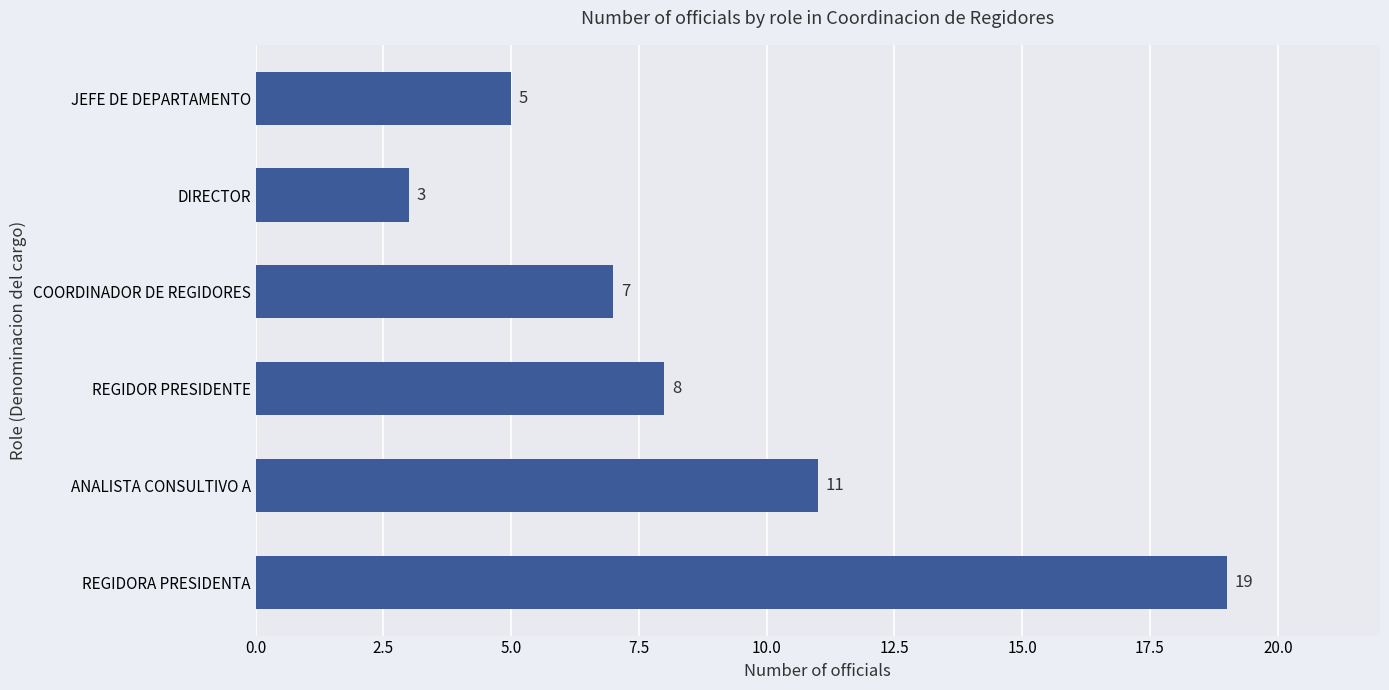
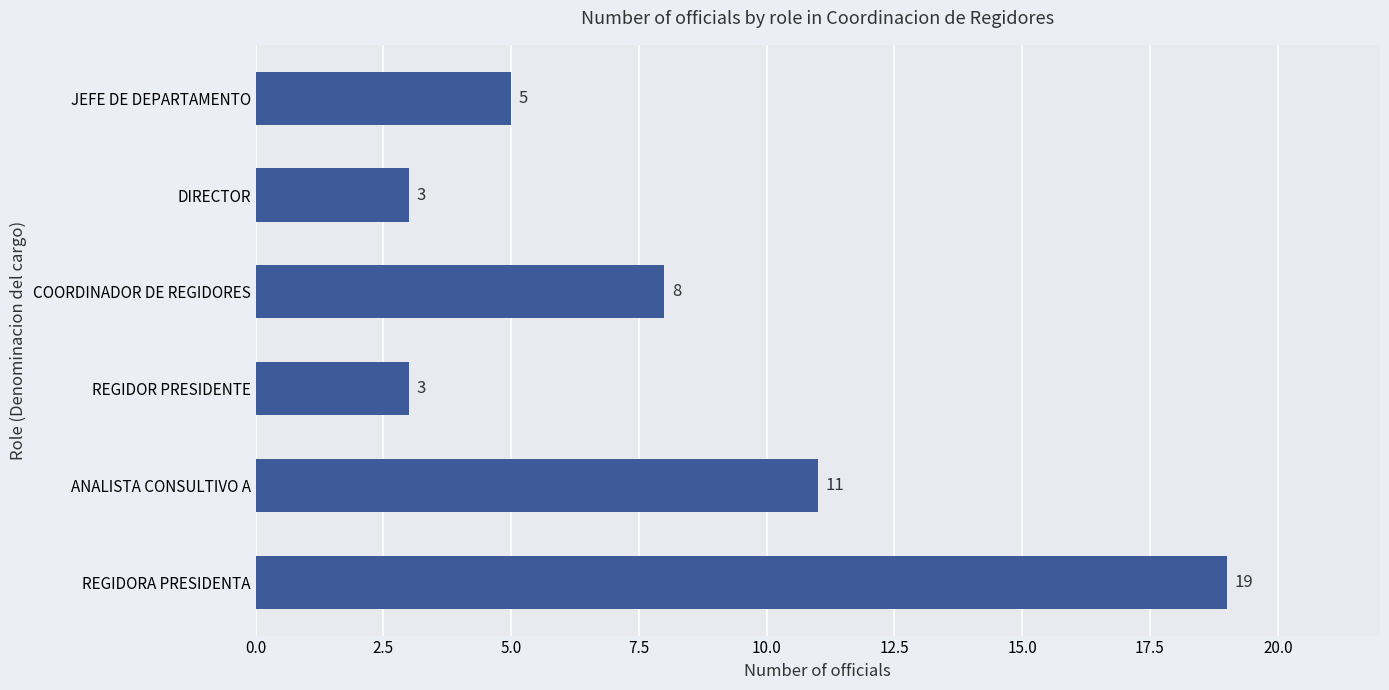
  {
    "JEFE DE DEPARTAMENTO": 5,
    "DIRECTOR": 3,
-   "COORDINADOR DE REGIDORES": 7,
-   "REGIDOR PRESIDENTE": 8,
+   "COORDINADOR DE REGIDORES": 8,
+   "REGIDOR PRESIDENTE": 3,
    "ANALISTA CONSULTIVO A": 11,
    "REGIDORA PRESIDENTA": 19
  }
